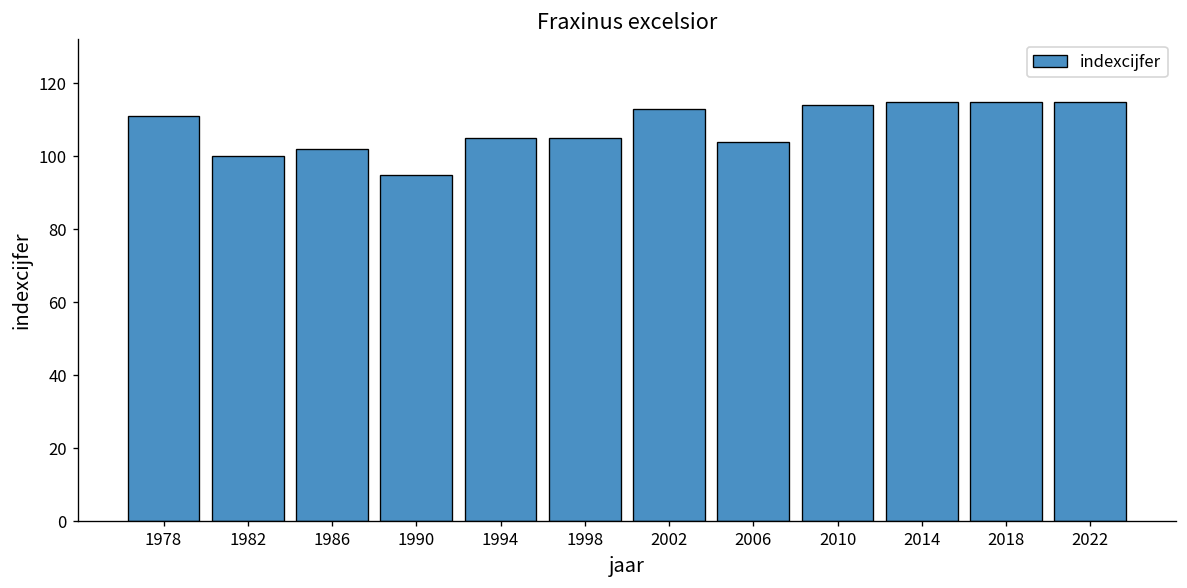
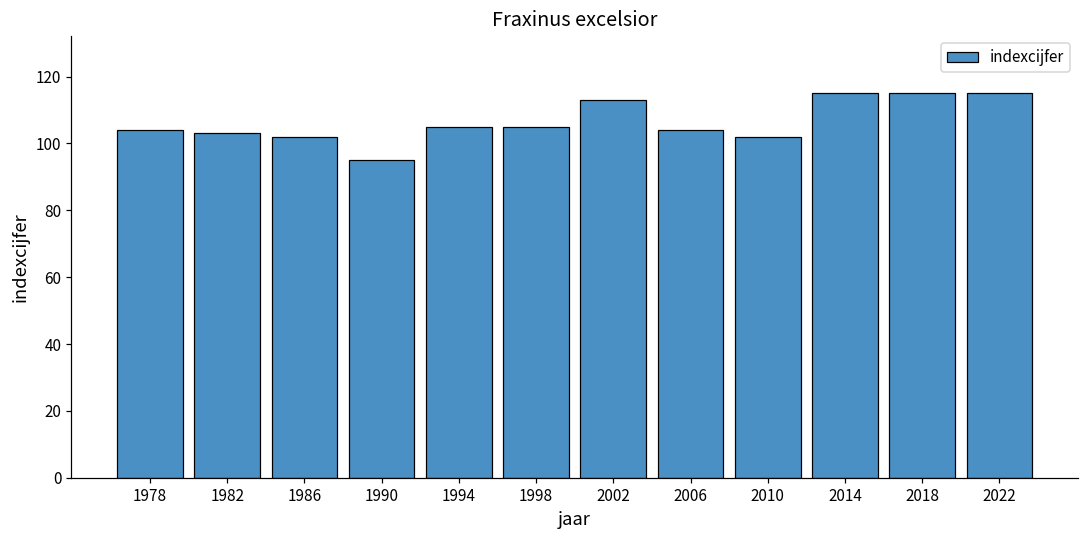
  {
-   "1978": 111,
-   "1982": 100,
+   "1978": 104,
+   "1982": 103,
    "1986": 102,
    "1990": 95,
    "1994": 105,
    "1998": 105,
    "2002": 113,
    "2006": 104,
-   "2010": 114,
+   "2010": 102,
    "2014": 115,
    "2018": 115,
    "2022": 115
  }
